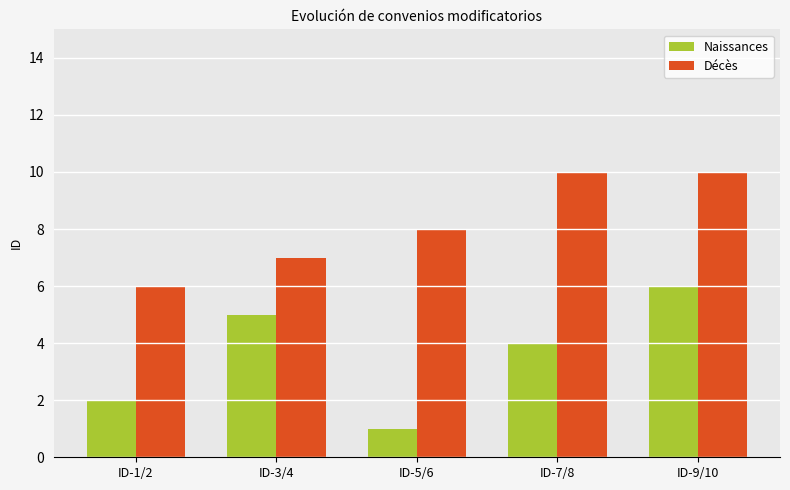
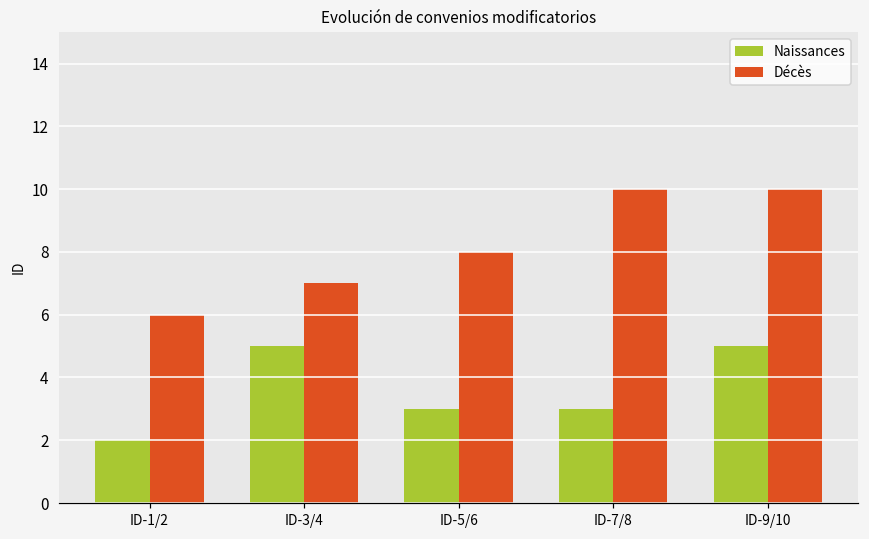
  {
    "Naissances": {
      "ID-1/2": 2,
      "ID-3/4": 5,
-     "ID-5/6": 1,
-     "ID-7/8": 4,
-     "ID-9/10": 6
+     "ID-5/6": 3,
+     "ID-7/8": 3,
+     "ID-9/10": 5
    },
    "Décès": {
      "ID-1/2": 6,
      "ID-3/4": 7,
      "ID-5/6": 8,
      "ID-7/8": 10,
      "ID-9/10": 10
    }
  }
